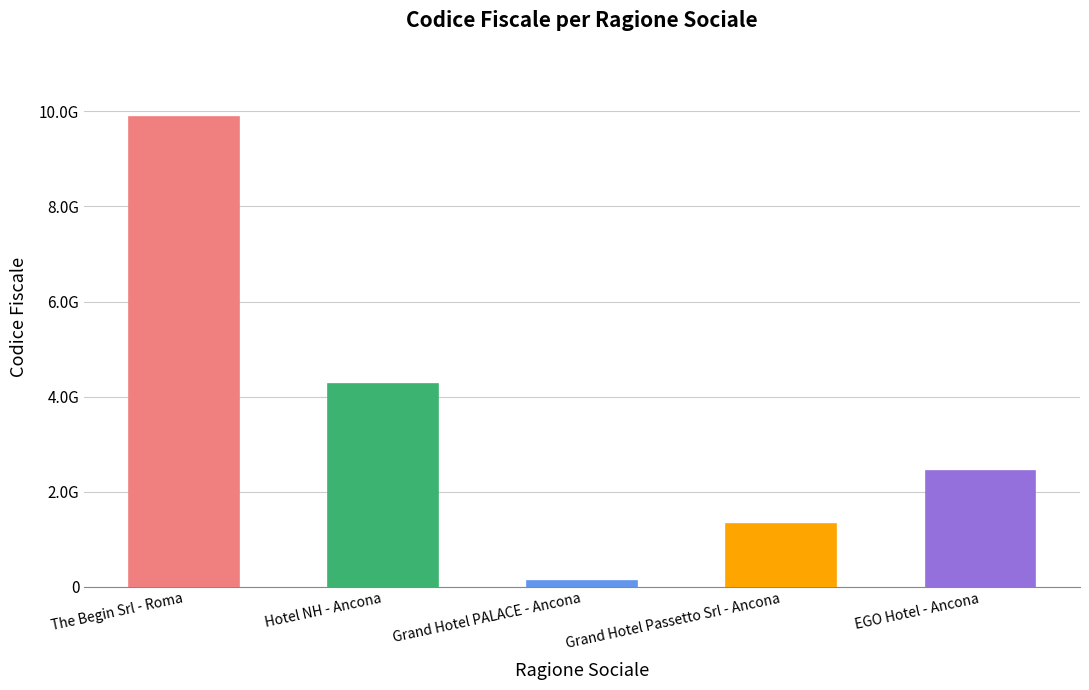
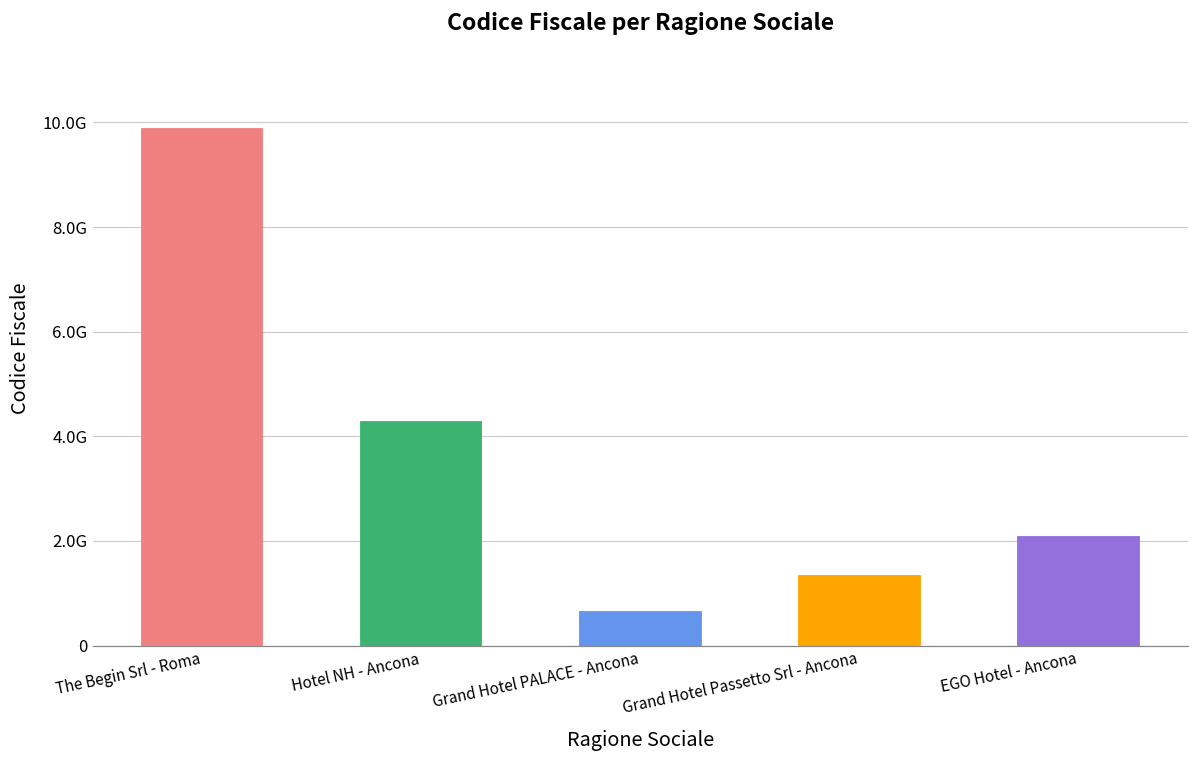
  {
    "The Begin Srl - Roma": 9900000000,
    "Hotel NH - Ancona": 4300000000,
-   "Grand Hotel PALACE - Ancona": 100000000,
+   "Grand Hotel PALACE - Ancona": 600000000,
    "Grand Hotel Passetto Srl - Ancona": 1300000000,
-   "EGO Hotel - Ancona": 2400000000
+   "EGO Hotel - Ancona": 2100000000
  }
